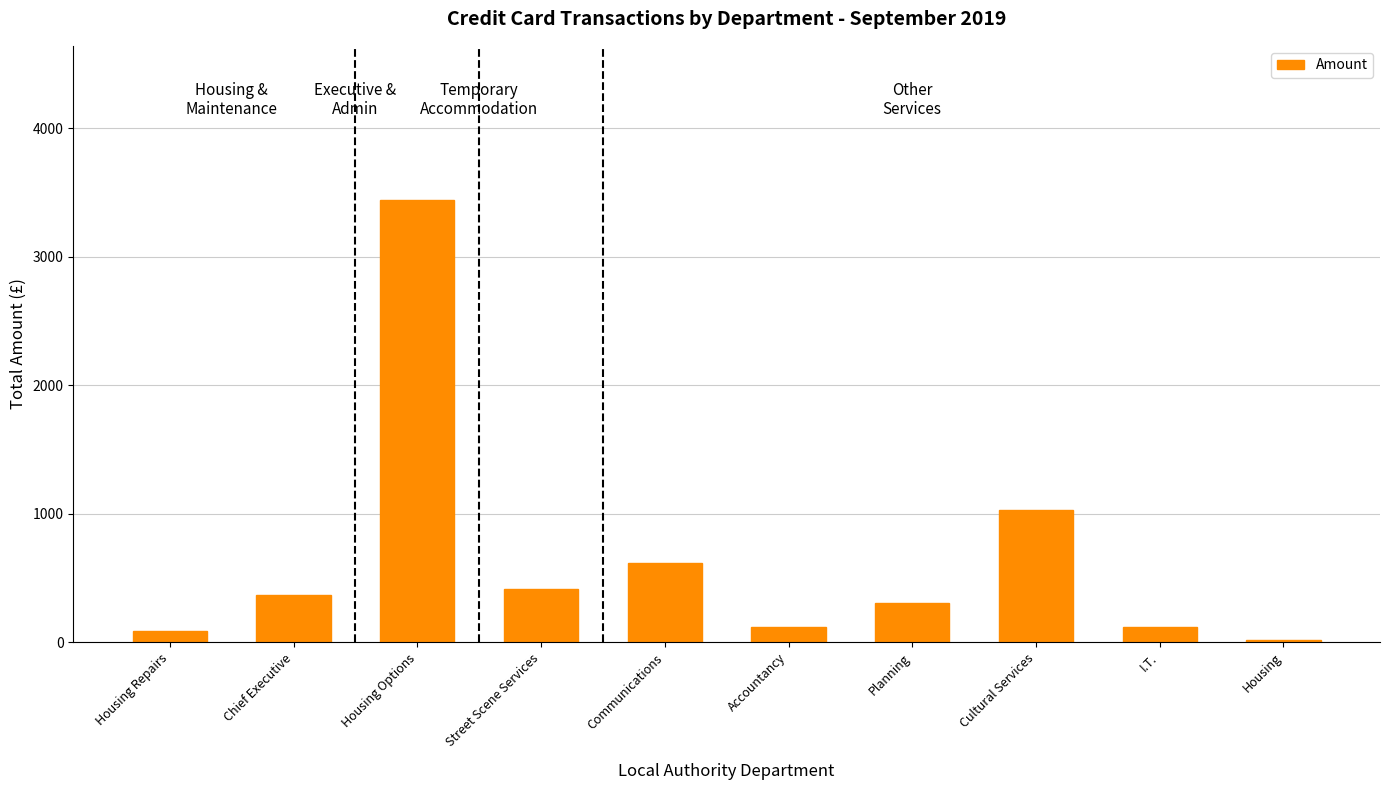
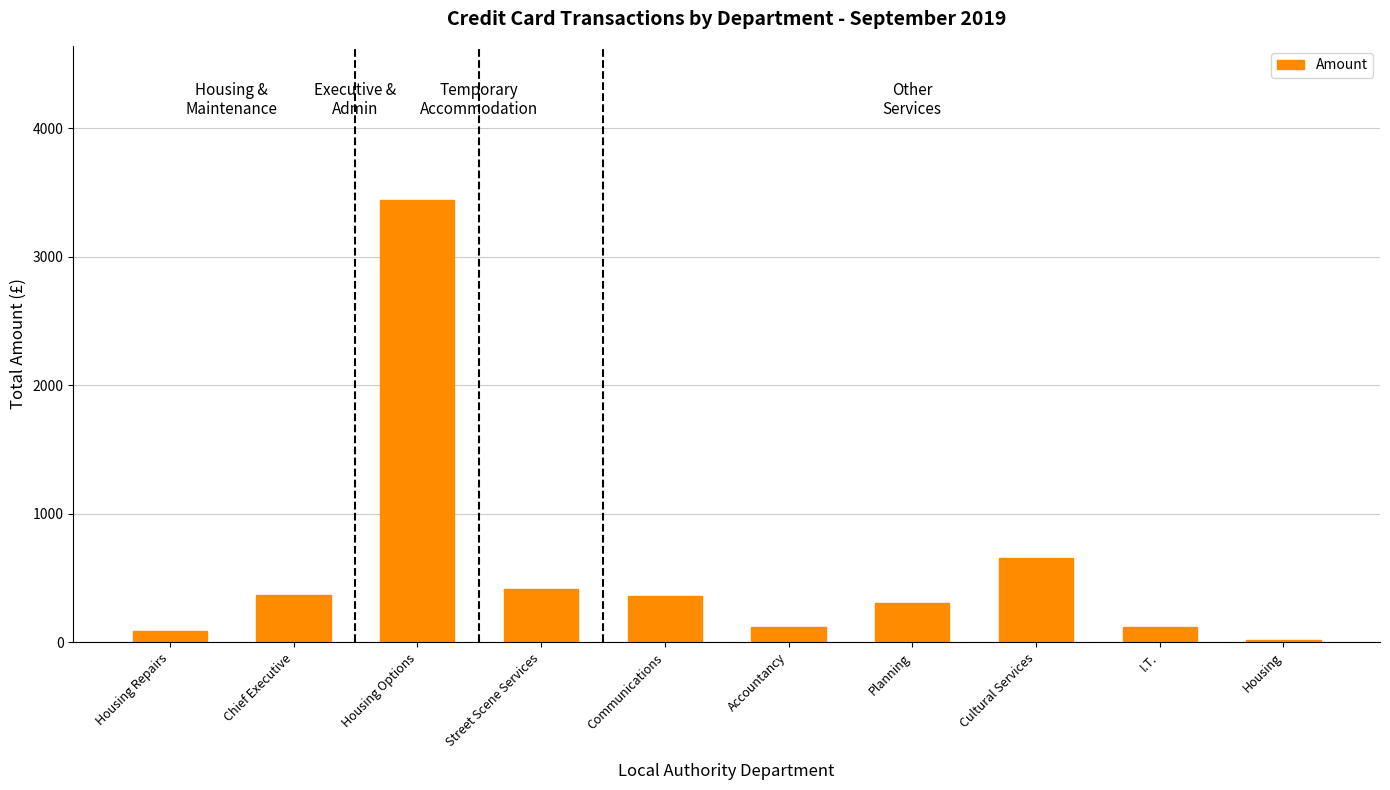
  {
    "Housing Repairs": 90,
    "Chief Executive": 370,
    "Housing Options": 3440,
    "Street Scene Services": 410,
-   "Communications": 620,
+   "Communications": 360,
    "Accountancy": 120,
    "Planning": 310,
-   "Cultural Services": 1030,
+   "Cultural Services": 660,
    "I.T.": 120
  }
